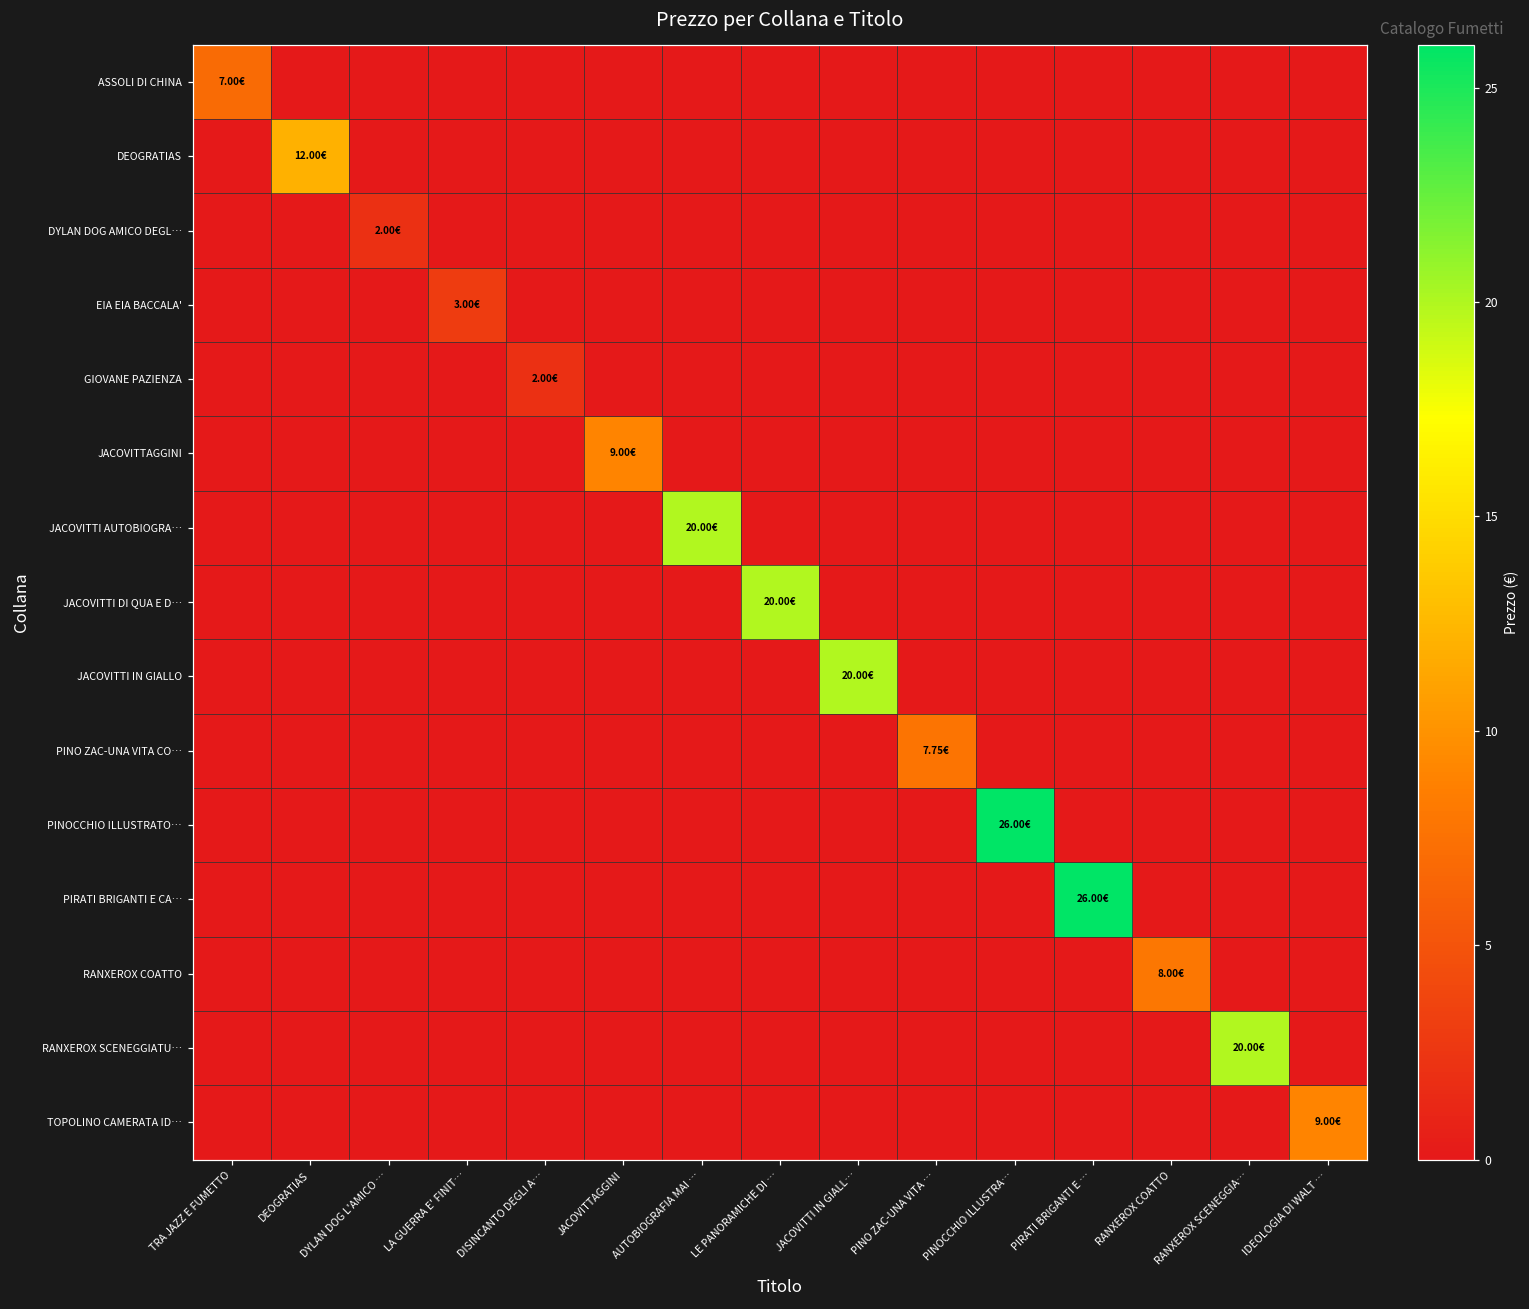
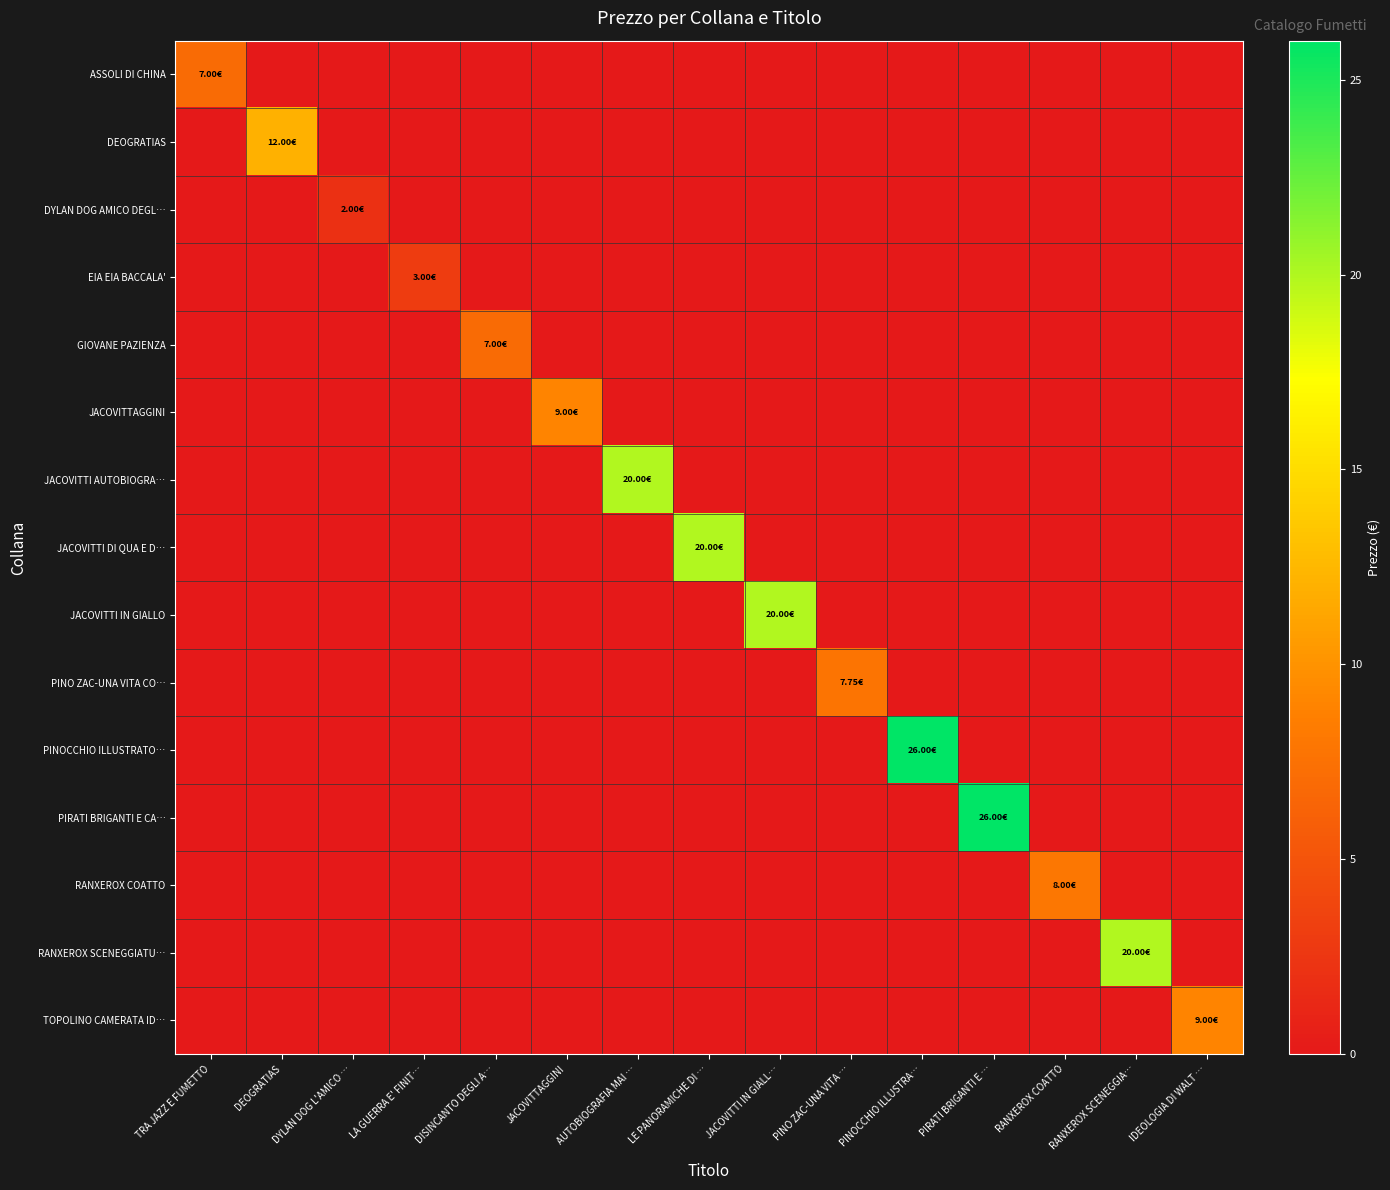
  {
    "ASSOLI DI CHINA": {
      "TRA JAZZ E FUMETTO": "7.00€"
    },
    "DEOGRATIAS": {
      "DEOGRATIAS": "12.00€"
    },
    "DYLAN DOG AMICO DEGL…": {
      "DYLAN DOG L'AMICO …": "2.00€"
    },
    "EIA EIA BACCALA'": {
      "LA GUERRA E' FINIT…": "3.00€"
    },
    "GIOVANE PAZIENZA": {
-     "DISINCANTO DEGLI A…": "2.00€"
+     "DISINCANTO DEGLI A…": "7.00€"
    },
    "JACOVITTAGGINI": {
      "JACOVITTAGGINI": "9.00€"
    },
    "JACOVITTI AUTOBIOGRA…": {
      "AUTOBIOGRAFIA MAI …": "20.00€"
    },
    "JACOVITTI DI QUA E D…": {
      "LE PANORAMICHE DI …": "20.00€"
    },
    "JACOVITTI IN GIALLO": {
      "JACOVITTI IN GIALL…": "20.00€"
    },
    "PINO ZAC-UNA VITA CO…": {
      "PINO ZAC-UNA VITA …": "7.75€"
    },
    "PINOCCHIO ILLUSTRATO…": {
      "PINOCCHIO ILLUSTRA…": "26.00€"
    },
    "PIRATI BRIGANTI E CA…": {
      "PIRATI BRIGANTI E …": "26.00€"
    },
    "RANXEROX COATTO": {
      "RANXEROX COATTO": "8.00€"
    },
    "RANXEROX SCENEGGIATU…": {
      "RANXEROX SCENEGGIA…": "20.00€"
    },
    "TOPOLINO CAMERATA ID…": {
      "IDEOLOGIA DI WALT …": "9.00€"
    }
  }
